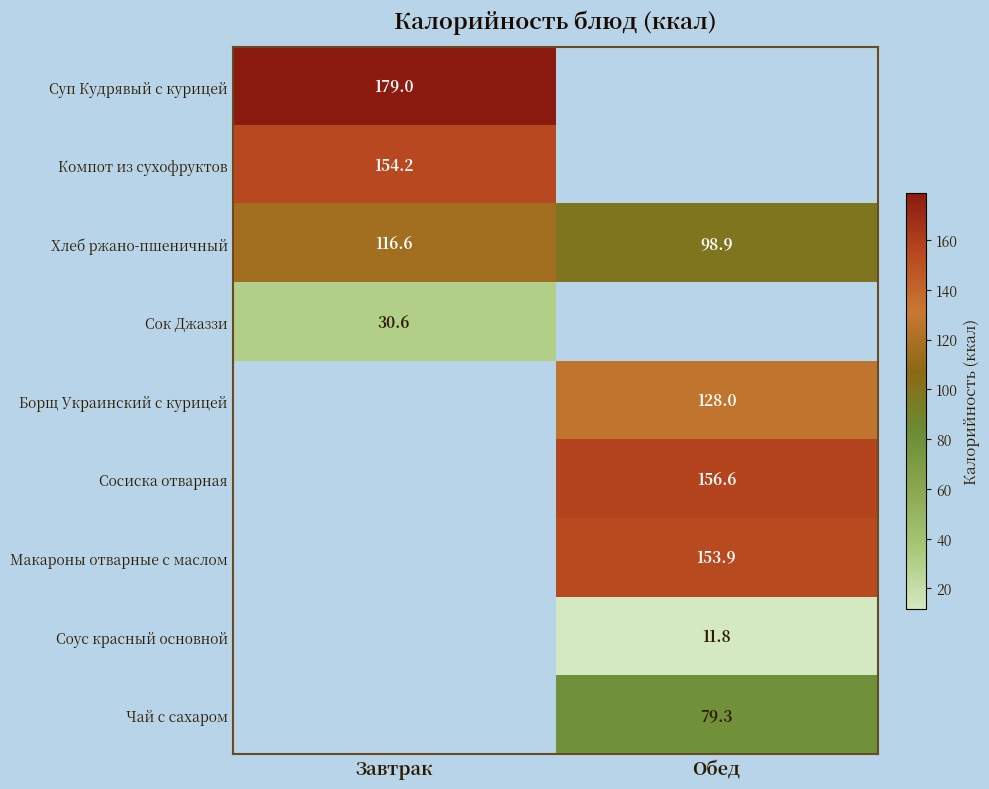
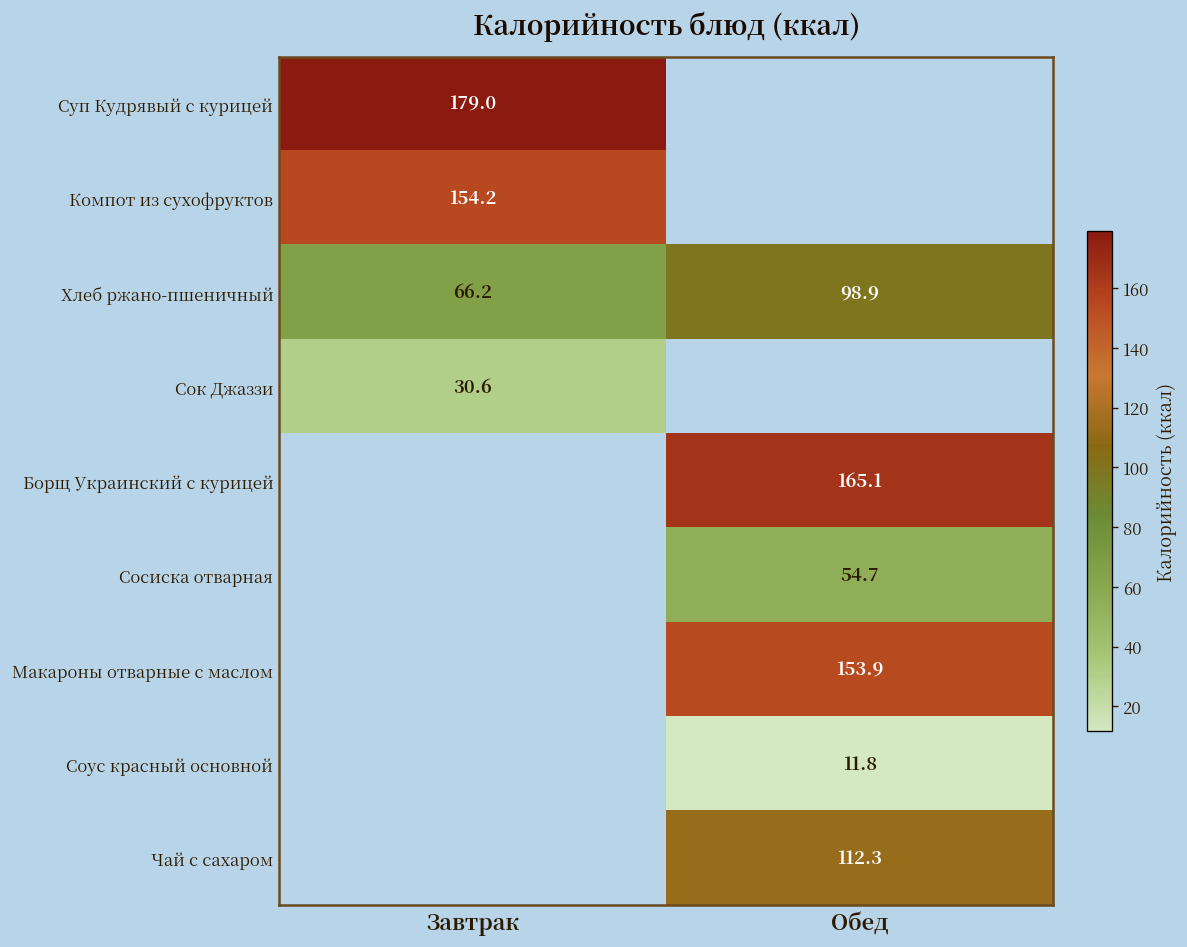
  {
    "Суп Кудрявый с курицей": {
      "Завтрак": 179.0
    },
    "Компот из сухофруктов": {
      "Завтрак": 154.2
    },
    "Хлеб ржано-пшеничный": {
-     "Завтрак": 116.6,
+     "Завтрак": 66.2,
      "Обед": 98.9
    },
    "Сок Джаззи": {
      "Завтрак": 30.6
    },
    "Борщ Украинский с курицей": {
-     "Обед": 128.0
+     "Обед": 165.1
    },
    "Сосиска отварная": {
-     "Обед": 156.6
+     "Обед": 54.7
    },
    "Макароны отварные с маслом": {
      "Обед": 153.9
    },
    "Соус красный основной": {
      "Обед": 11.8
    },
    "Чай с сахаром": {
-     "Обед": 79.3
+     "Обед": 112.3
    }
  }
